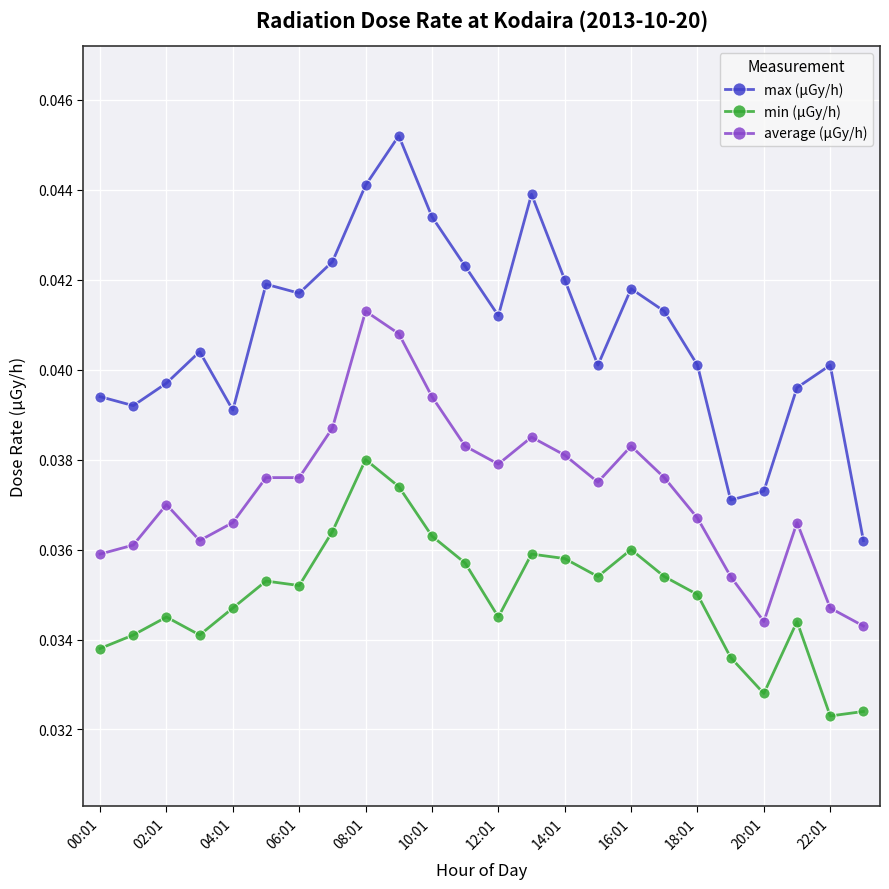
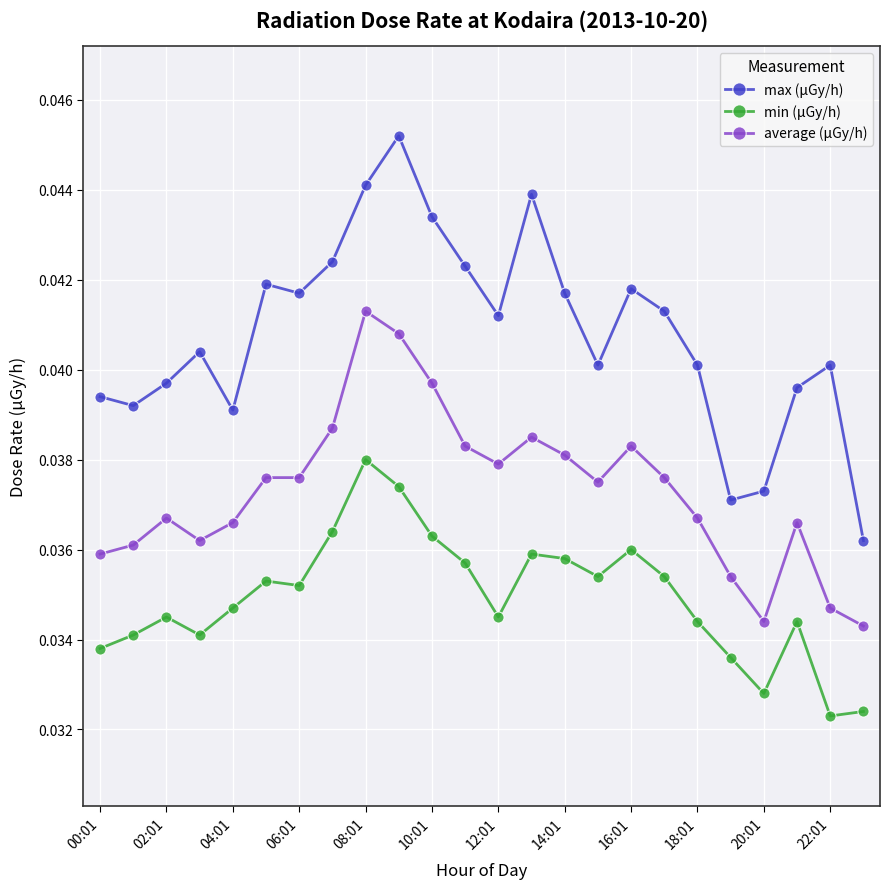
  {
    "max (μGy/h)": {
      "00:01": 0.0394,
      "02:01": 0.0397,
      "04:01": 0.0391,
      "06:01": 0.0417,
      "08:01": 0.0441,
      "10:01": 0.0434,
      "12:01": 0.0412,
-     "14:01": 0.0420,
+     "14:01": 0.0417,
      "16:01": 0.0418,
      "18:01": 0.0401,
      "20:01": 0.0373,
      "22:01": 0.0401
    },
    "min (μGy/h)": {
      "00:01": 0.0338,
      "02:01": 0.0345,
      "04:01": 0.0347,
      "06:01": 0.0352,
      "08:01": 0.0380,
      "10:01": 0.0363,
      "12:01": 0.0345,
      "14:01": 0.0358,
      "16:01": 0.0360,
-     "18:01": 0.0350,
+     "18:01": 0.0344,
      "20:01": 0.0328,
      "22:01": 0.0323
    },
    "average (μGy/h)": {
      "00:01": 0.0359,
-     "02:01": 0.0370,
+     "02:01": 0.0367,
      "04:01": 0.0366,
      "06:01": 0.0376,
      "08:01": 0.0413,
-     "10:01": 0.0394,
+     "10:01": 0.0397,
      "12:01": 0.0379,
      "14:01": 0.0381,
      "16:01": 0.0383,
      "18:01": 0.0367,
      "20:01": 0.0344,
      "22:01": 0.0347
    }
  }
